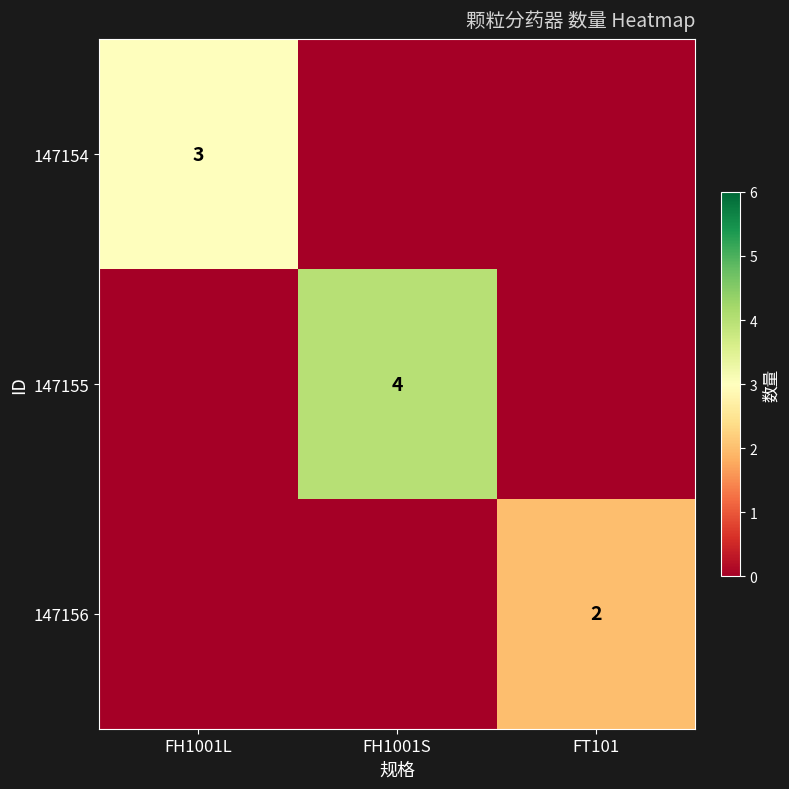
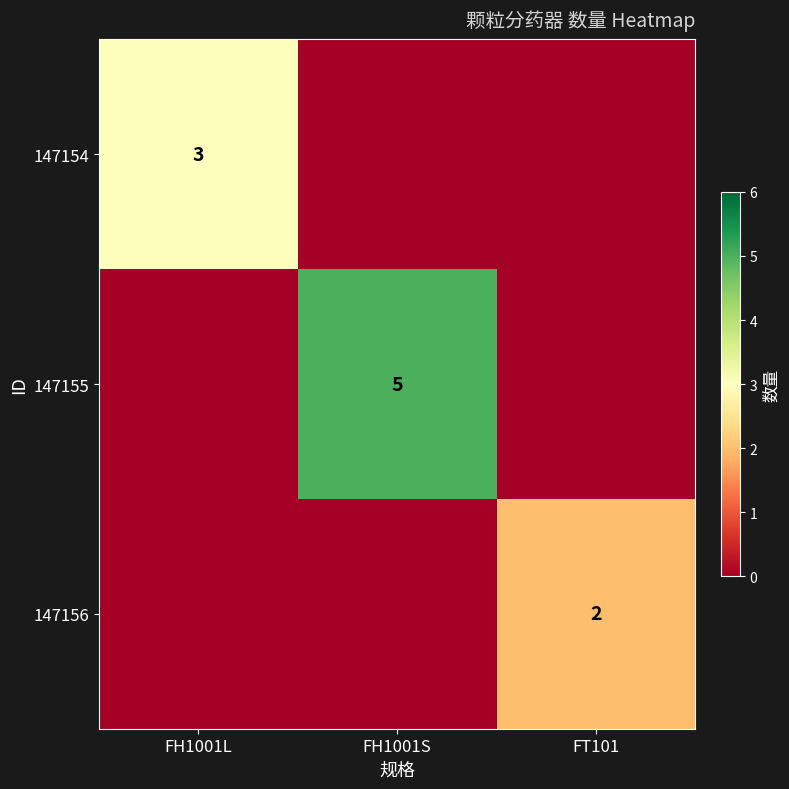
  {
    "147154": {
      "FH1001L": 3
    },
    "147155": {
-     "FH1001S": 4
+     "FH1001S": 5
    },
    "147156": {
      "FT101": 2
    }
  }
